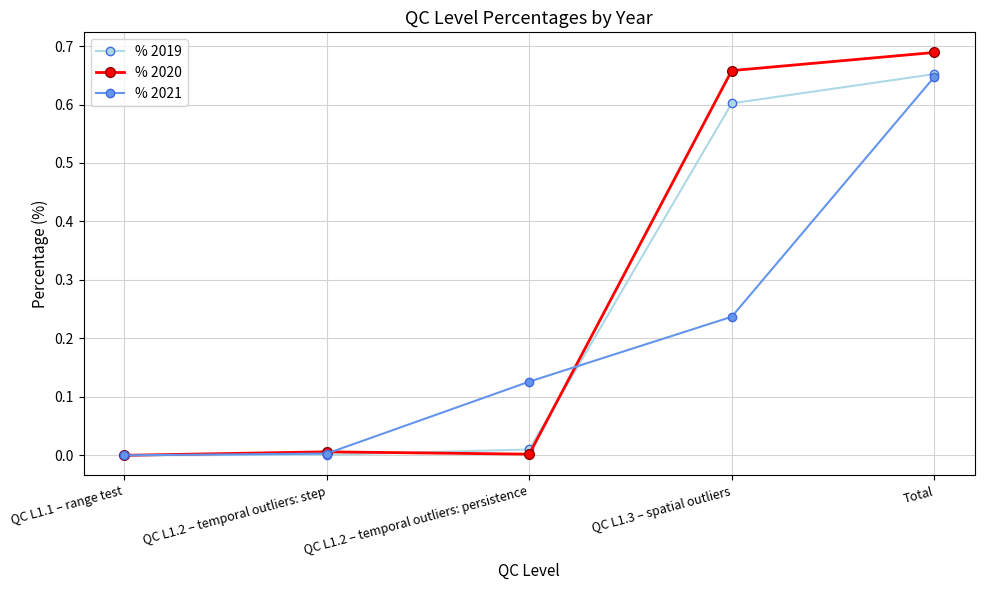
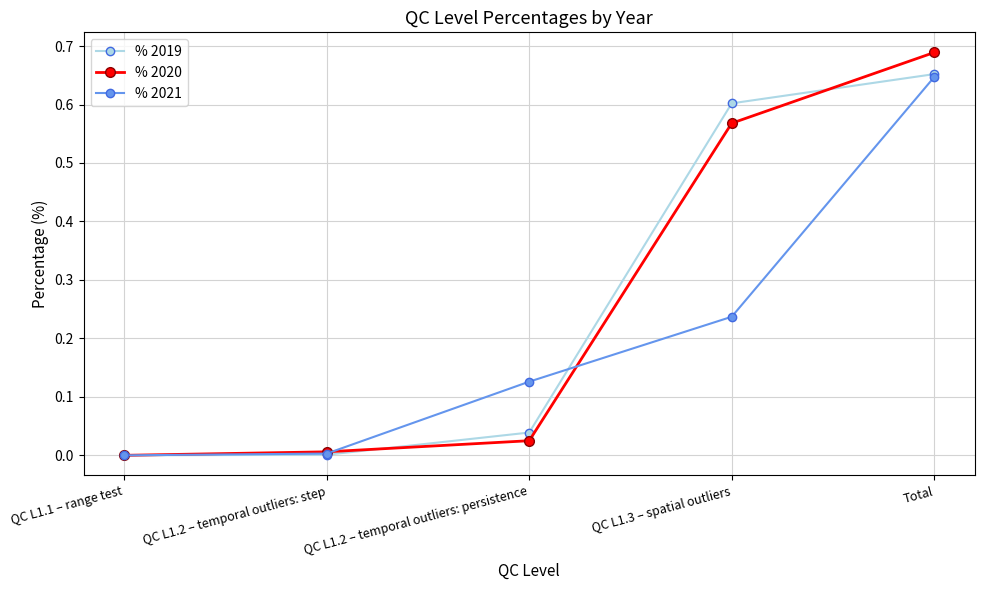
  {
    "% 2019": {
-     "QC L1.2 – temporal outliers: persistence": 0.01,
+     "QC L1.2 – temporal outliers: persistence": 0.04,
      "QC L1.3 – spatial outliers": 0.60,
      "Total": 0.65
    },
    "% 2020": {
-     "QC L1.2 – temporal outliers: persistence": 0.00,
-     "QC L1.3 – spatial outliers": 0.66,
+     "QC L1.2 – temporal outliers: persistence": 0.03,
+     "QC L1.3 – spatial outliers": 0.57,
      "Total": 0.69
    },
    "% 2021": {
      "QC L1.2 – temporal outliers: persistence": 0.13,
      "QC L1.3 – spatial outliers": 0.24,
      "Total": 0.65
    }
  }
